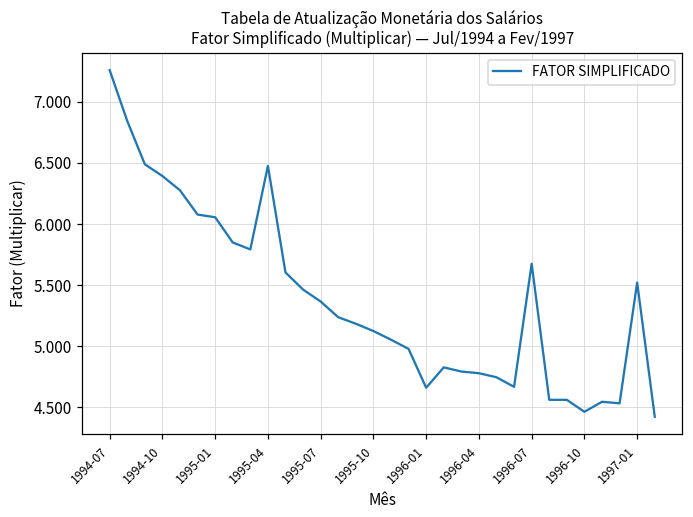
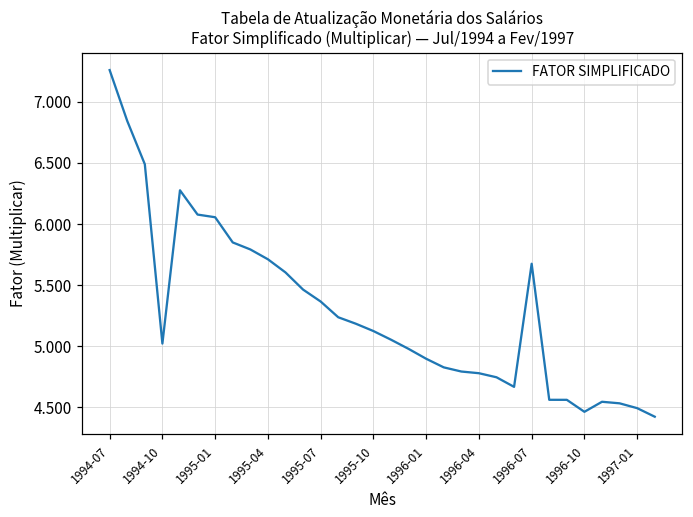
  {
    "1994-07": 7.26,
-   "1994-10": 6.39,
+   "1994-10": 5.02,
    "1995-01": 6.06,
-   "1995-04": 6.48,
+   "1995-04": 5.71,
    "1995-07": 5.37,
    "1995-10": 5.12,
-   "1996-01": 4.66,
+   "1996-01": 4.90,
    "1996-04": 4.78,
    "1996-07": 5.67,
    "1996-10": 4.46,
-   "1997-01": 5.52
+   "1997-01": 4.49
  }
